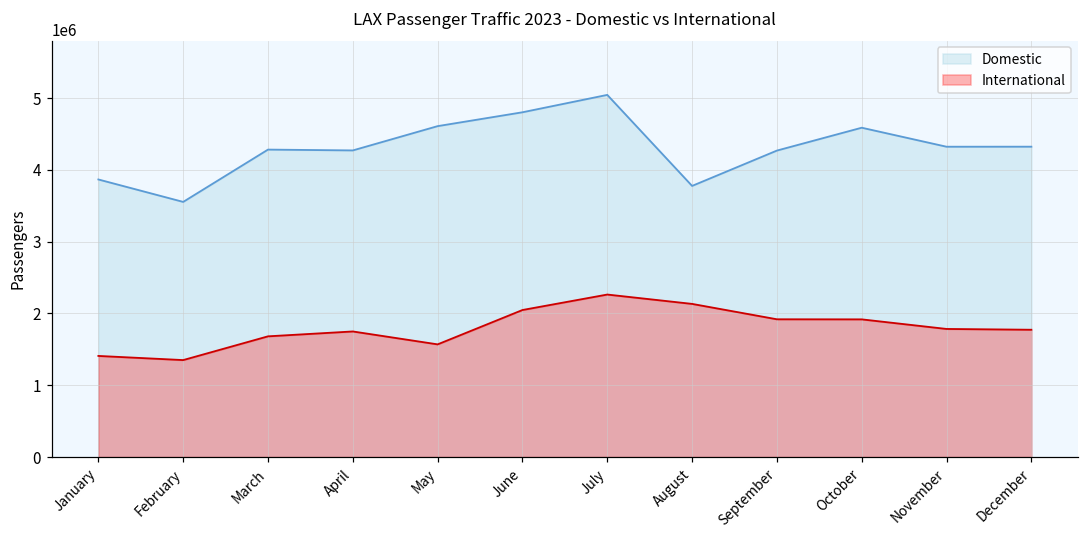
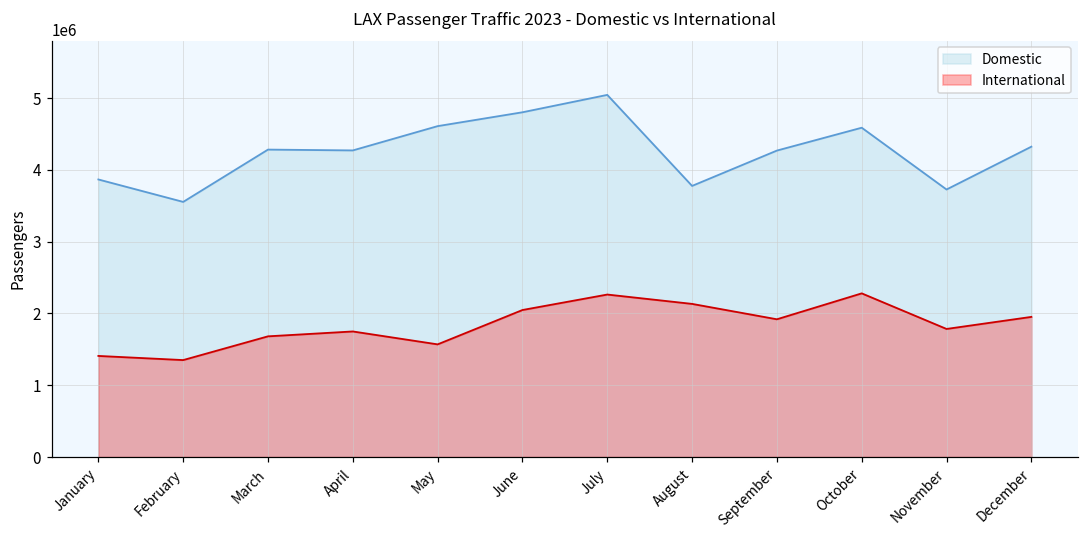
  {
    "Domestic": {
      "January": 3900000,
      "February": 3600000,
      "March": 4300000,
      "April": 4300000,
      "May": 4600000,
      "June": 4800000,
      "July": 5000000,
      "August": 3800000,
      "September": 4300000,
      "October": 4600000,
-     "November": 4300000,
+     "November": 3700000,
      "December": 4300000
    },
    "International": {
      "January": 1400000,
      "February": 1400000,
      "March": 1700000,
      "April": 1700000,
      "May": 1600000,
      "June": 2000000,
      "July": 2300000,
      "August": 2100000,
      "September": 1900000,
-     "October": 1900000,
+     "October": 2300000,
      "November": 1800000,
-     "December": 1800000
+     "December": 2000000
    }
  }
